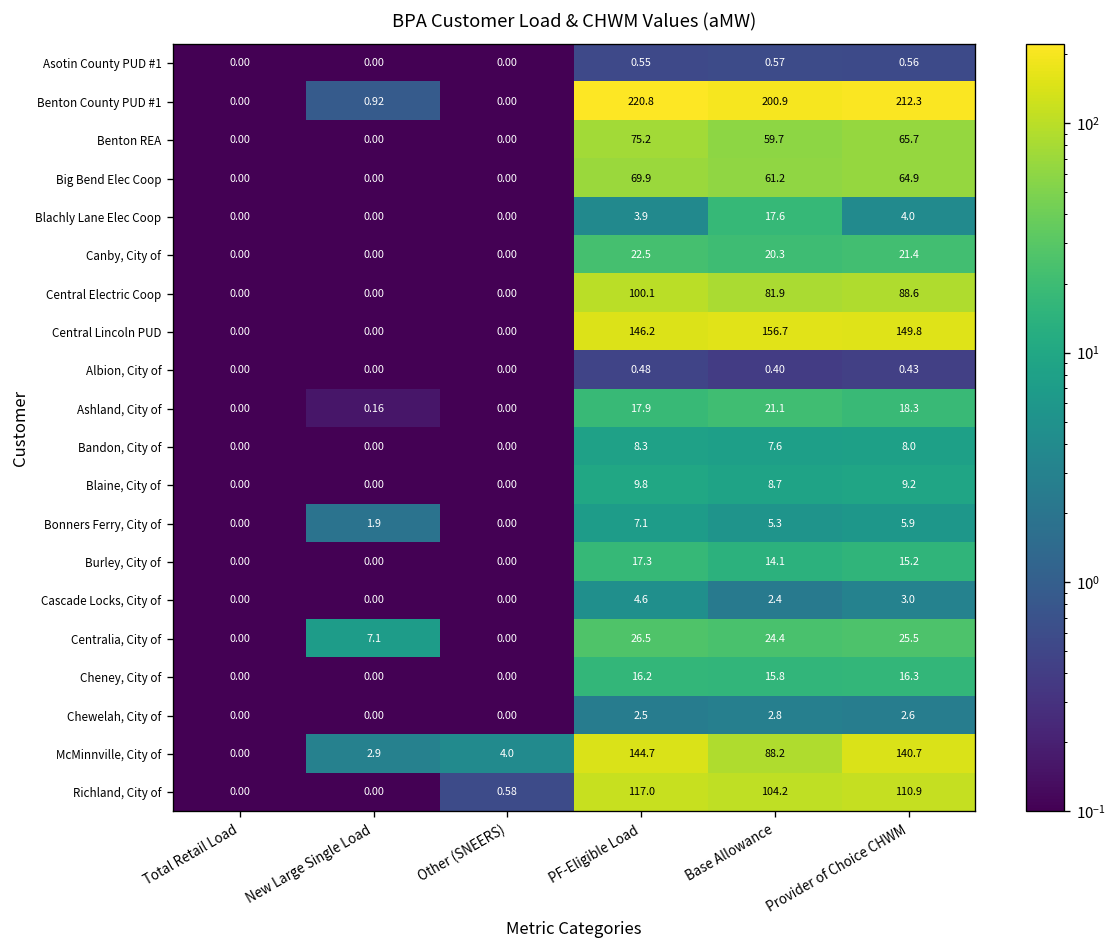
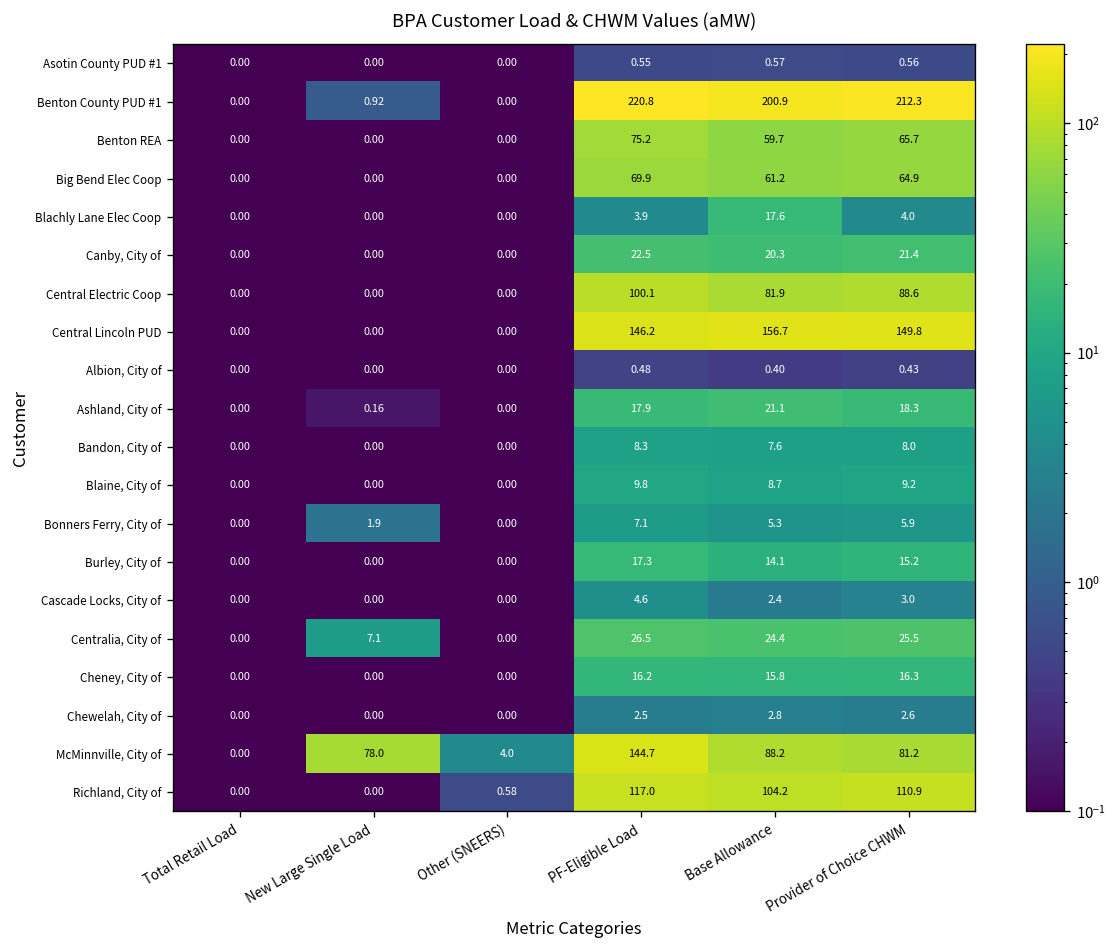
  {
    "Asotin County PUD #1": {
      "Total Retail Load": 0.00,
      "New Large Single Load": 0.00,
      "Other (SNEERS)": 0.00,
      "PF-Eligible Load": 0.55,
      "Base Allowance": 0.57,
      "Provider of Choice CHWM": 0.56
    },
    "Benton County PUD #1": {
      "Total Retail Load": 0.00,
      "New Large Single Load": 0.92,
      "Other (SNEERS)": 0.00,
      "PF-Eligible Load": 220.8,
      "Base Allowance": 200.9,
      "Provider of Choice CHWM": 212.3
    },
    "Benton REA": {
      "Total Retail Load": 0.00,
      "New Large Single Load": 0.00,
      "Other (SNEERS)": 0.00,
      "PF-Eligible Load": 75.2,
      "Base Allowance": 59.7,
      "Provider of Choice CHWM": 65.7
    },
    "Big Bend Elec Coop": {
      "Total Retail Load": 0.00,
      "New Large Single Load": 0.00,
      "Other (SNEERS)": 0.00,
      "PF-Eligible Load": 69.9,
      "Base Allowance": 61.2,
      "Provider of Choice CHWM": 64.9
    },
    "Blachly Lane Elec Coop": {
      "Total Retail Load": 0.00,
      "New Large Single Load": 0.00,
      "Other (SNEERS)": 0.00,
      "PF-Eligible Load": 3.9,
      "Base Allowance": 17.6,
      "Provider of Choice CHWM": 4.0
    },
    "Canby, City of": {
      "Total Retail Load": 0.00,
      "New Large Single Load": 0.00,
      "Other (SNEERS)": 0.00,
      "PF-Eligible Load": 22.5,
      "Base Allowance": 20.3,
      "Provider of Choice CHWM": 21.4
    },
    "Central Electric Coop": {
      "Total Retail Load": 0.00,
      "New Large Single Load": 0.00,
      "Other (SNEERS)": 0.00,
      "PF-Eligible Load": 100.1,
      "Base Allowance": 81.9,
      "Provider of Choice CHWM": 88.6
    },
    "Central Lincoln PUD": {
      "Total Retail Load": 0.00,
      "New Large Single Load": 0.00,
      "Other (SNEERS)": 0.00,
      "PF-Eligible Load": 146.2,
      "Base Allowance": 156.7,
      "Provider of Choice CHWM": 149.8
    },
    "Albion, City of": {
      "Total Retail Load": 0.00,
      "New Large Single Load": 0.00,
      "Other (SNEERS)": 0.00,
      "PF-Eligible Load": 0.48,
      "Base Allowance": 0.40,
      "Provider of Choice CHWM": 0.43
    },
    "Ashland, City of": {
      "Total Retail Load": 0.00,
      "New Large Single Load": 0.16,
      "Other (SNEERS)": 0.00,
      "PF-Eligible Load": 17.9,
      "Base Allowance": 21.1,
      "Provider of Choice CHWM": 18.3
    },
    "Bandon, City of": {
      "Total Retail Load": 0.00,
      "New Large Single Load": 0.00,
      "Other (SNEERS)": 0.00,
      "PF-Eligible Load": 8.3,
      "Base Allowance": 7.6,
      "Provider of Choice CHWM": 8.0
    },
    "Blaine, City of": {
      "Total Retail Load": 0.00,
      "New Large Single Load": 0.00,
      "Other (SNEERS)": 0.00,
      "PF-Eligible Load": 9.8,
      "Base Allowance": 8.7,
      "Provider of Choice CHWM": 9.2
    },
    "Bonners Ferry, City of": {
      "Total Retail Load": 0.00,
      "New Large Single Load": 1.9,
      "Other (SNEERS)": 0.00,
      "PF-Eligible Load": 7.1,
      "Base Allowance": 5.3,
      "Provider of Choice CHWM": 5.9
    },
    "Burley, City of": {
      "Total Retail Load": 0.00,
      "New Large Single Load": 0.00,
      "Other (SNEERS)": 0.00,
      "PF-Eligible Load": 17.3,
      "Base Allowance": 14.1,
      "Provider of Choice CHWM": 15.2
    },
    "Cascade Locks, City of": {
      "Total Retail Load": 0.00,
      "New Large Single Load": 0.00,
      "Other (SNEERS)": 0.00,
      "PF-Eligible Load": 4.6,
      "Base Allowance": 2.4,
      "Provider of Choice CHWM": 3.0
    },
    "Centralia, City of": {
      "Total Retail Load": 0.00,
      "New Large Single Load": 7.1,
      "Other (SNEERS)": 0.00,
      "PF-Eligible Load": 26.5,
      "Base Allowance": 24.4,
      "Provider of Choice CHWM": 25.5
    },
    "Cheney, City of": {
      "Total Retail Load": 0.00,
      "New Large Single Load": 0.00,
      "Other (SNEERS)": 0.00,
      "PF-Eligible Load": 16.2,
      "Base Allowance": 15.8,
      "Provider of Choice CHWM": 16.3
    },
    "Chewelah, City of": {
      "Total Retail Load": 0.00,
      "New Large Single Load": 0.00,
      "Other (SNEERS)": 0.00,
      "PF-Eligible Load": 2.5,
      "Base Allowance": 2.8,
      "Provider of Choice CHWM": 2.6
    },
    "McMinnville, City of": {
      "Total Retail Load": 0.00,
-     "New Large Single Load": 2.9,
+     "New Large Single Load": 78.0,
      "Other (SNEERS)": 4.0,
      "PF-Eligible Load": 144.7,
      "Base Allowance": 88.2,
-     "Provider of Choice CHWM": 140.7
+     "Provider of Choice CHWM": 81.2
    },
    "Richland, City of": {
      "Total Retail Load": 0.00,
      "New Large Single Load": 0.00,
      "Other (SNEERS)": 0.58,
      "PF-Eligible Load": 117.0,
      "Base Allowance": 104.2,
      "Provider of Choice CHWM": 110.9
    }
  }
